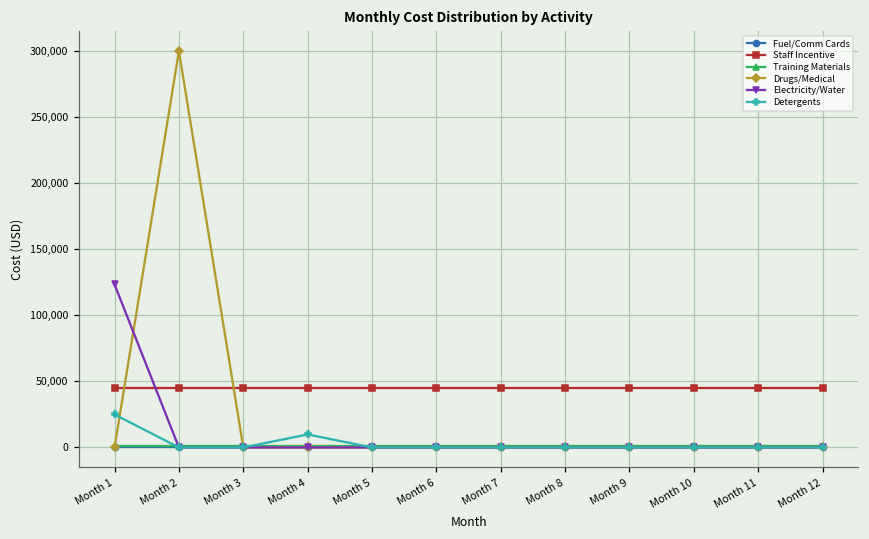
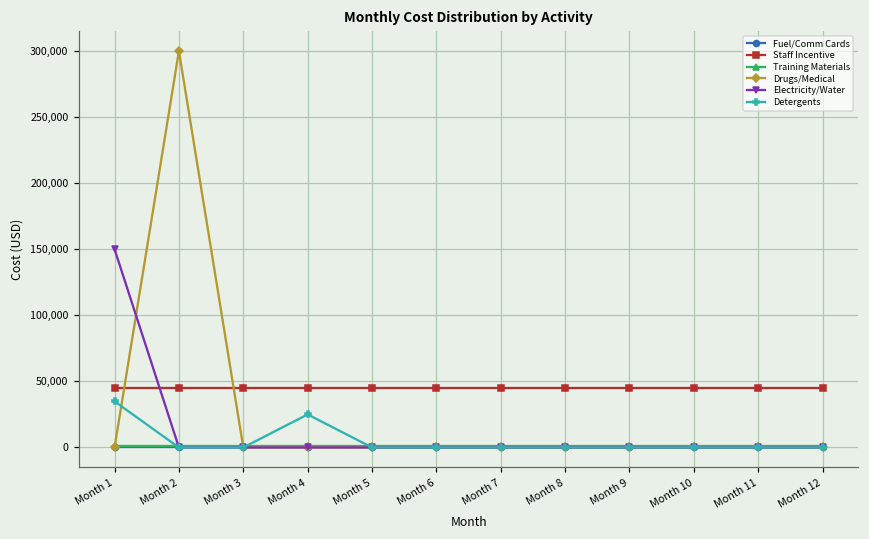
  {
    "Staff Incentive": {
      "Month 1": "45,000",
      "Month 2": "45,000",
      "Month 3": "45,000",
      "Month 4": "45,000",
      "Month 5": "45,000",
      "Month 6": "45,000",
      "Month 7": "45,000",
      "Month 8": "45,000",
      "Month 9": "45,000",
      "Month 10": "45,000",
      "Month 11": "45,000",
      "Month 12": "45,000"
    },
    "Drugs/Medical": {
      "Month 2": "300,000"
    },
    "Electricity/Water": {
-     "Month 1": "123,000"
+     "Month 1": "150,000"
    },
    "Detergents": {
-     "Month 1": "25,000",
-     "Month 4": "10,000"
+     "Month 1": "35,000",
+     "Month 4": "25,000"
    }
  }
